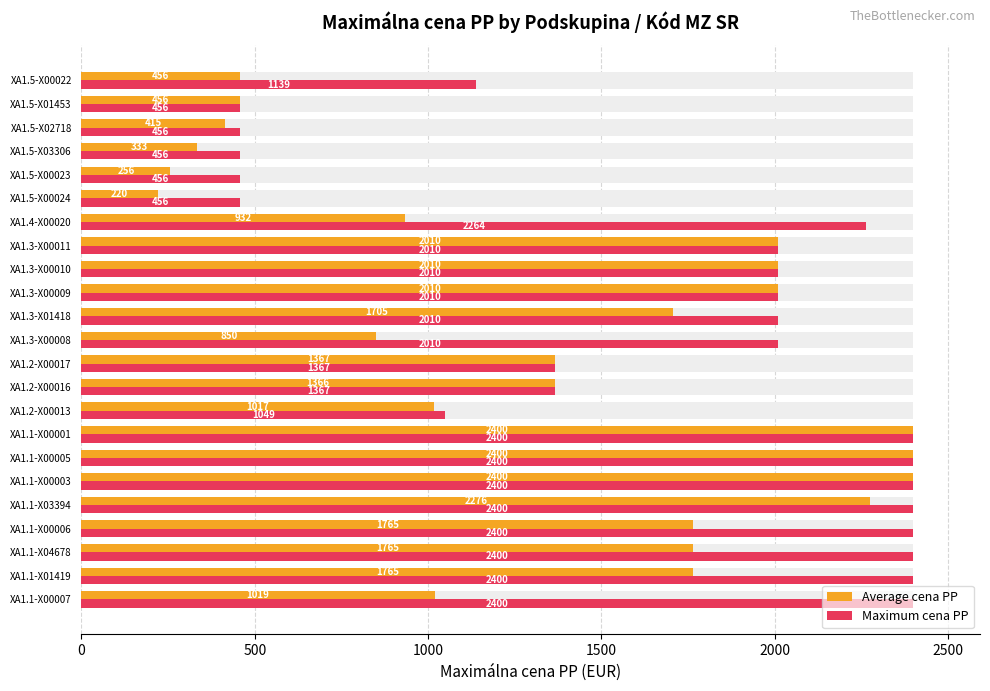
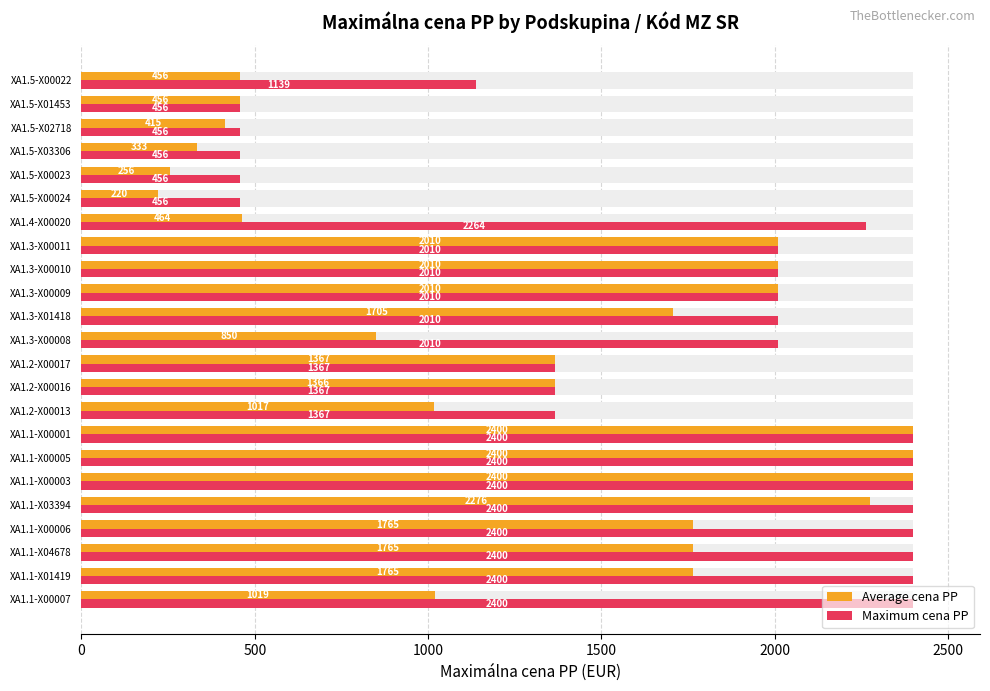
  {
    "Average cena PP": {
-     "XA1.4-X00020": 932
+     "XA1.4-X00020": 464
    },
    "Maximum cena PP": {
-     "XA1.2-X00013": 1049,
+     "XA1.2-X00013": 1367,
      "XA1.1-X03394": 2400,
      "XA1.1-X00006": 2400,
      "XA1.1-X04678": 2400,
      "XA1.1-X01419": 2400
    }
  }
